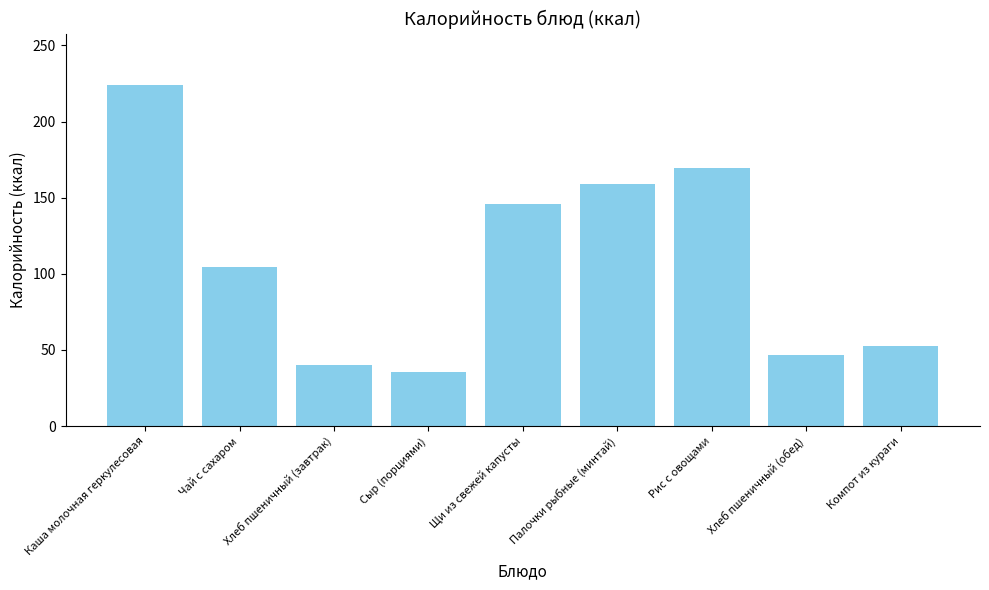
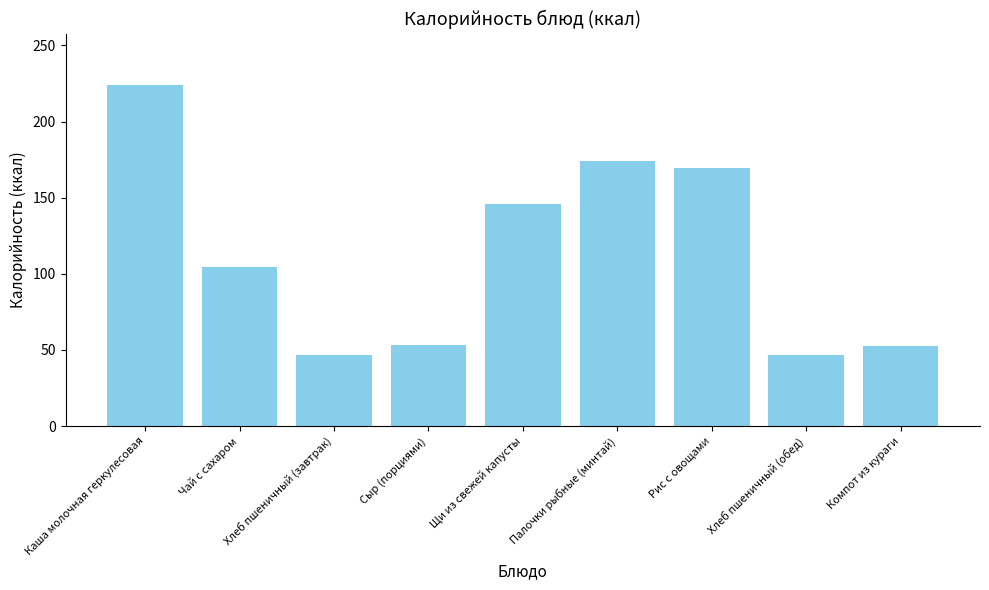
  {
    "Каша молочная геркулесовая": 224,
    "Чай с сахаром": 104,
-   "Хлеб пшеничный (завтрак)": 40,
-   "Сыр (порциями)": 36,
+   "Хлеб пшеничный (завтрак)": 47,
+   "Сыр (порциями)": 53,
    "Щи из свежей капусты": 146,
-   "Палочки рыбные (минтай)": 159,
+   "Палочки рыбные (минтай)": 174,
    "Рис с овощами": 170,
    "Хлеб пшеничный (обед)": 47,
    "Компот из кураги": 52
  }
